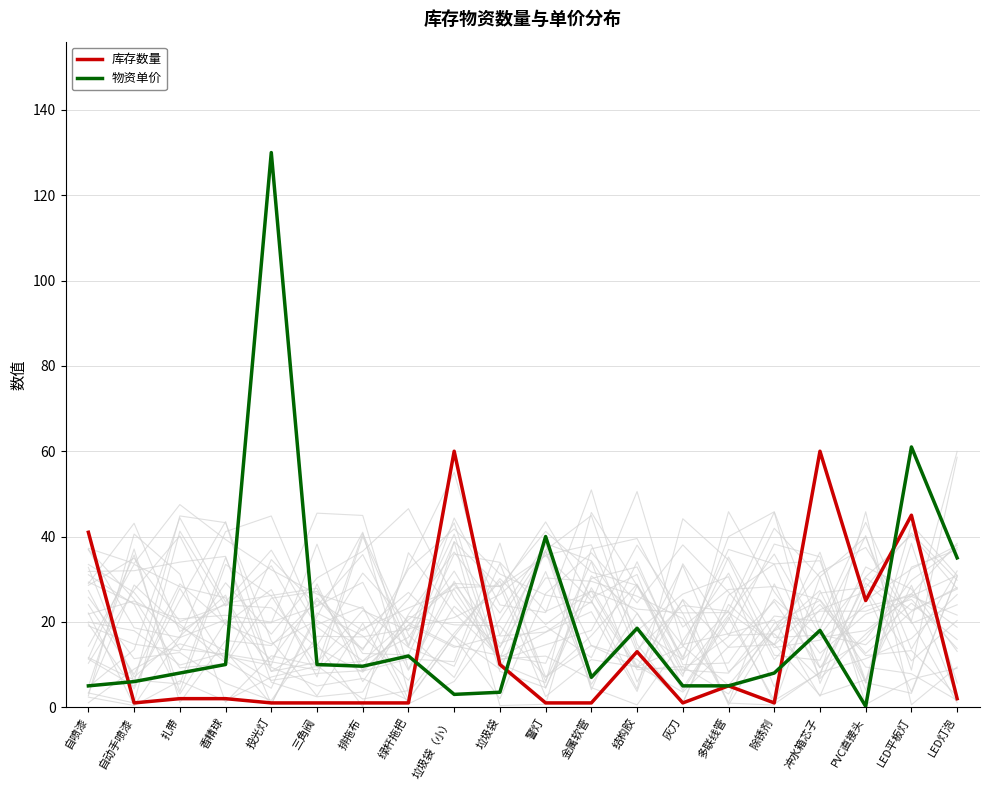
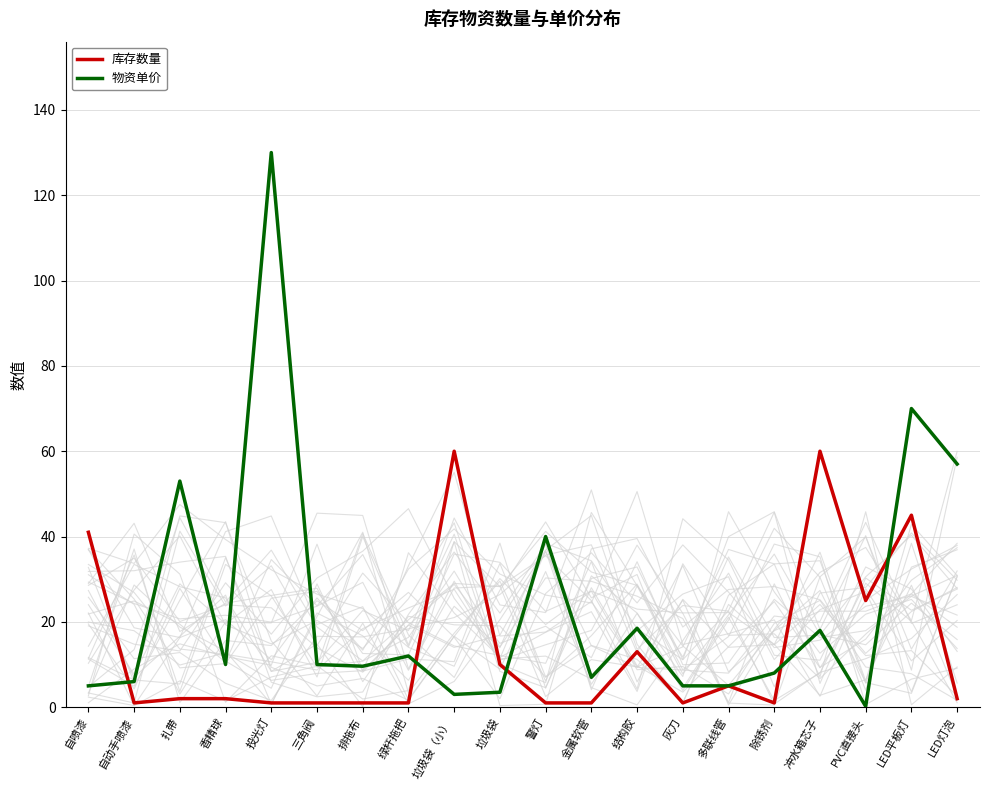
  {
    "库存数量": {
      "自喷漆": 41,
      "扎带": 2,
      "三角阀": 1,
      "排拖布": 1,
      "垃圾袋（小）": 60,
      "金属软管": 1,
      "冲水箱芯子": 60,
      "LED平板灯": 45
    },
    "物资单价": {
-     "扎带": 8,
+     "扎带": 53,
      "投光灯": 130,
      "排拖布": 10,
      "垃圾袋（小）": 3,
      "垃圾袋": 4,
      "警灯": 40,
      "除锈剂": 8,
-     "LED平板灯": 61,
-     "LED灯泡": 35
+     "LED平板灯": 70,
+     "LED灯泡": 57
    }
  }
